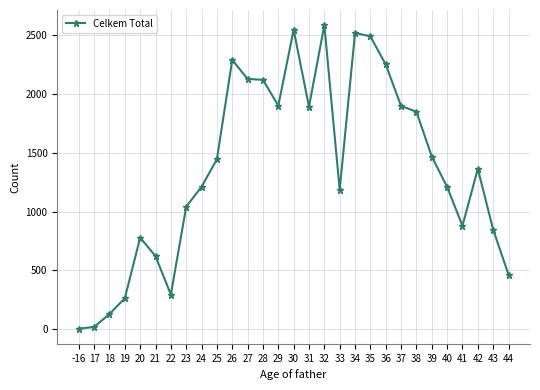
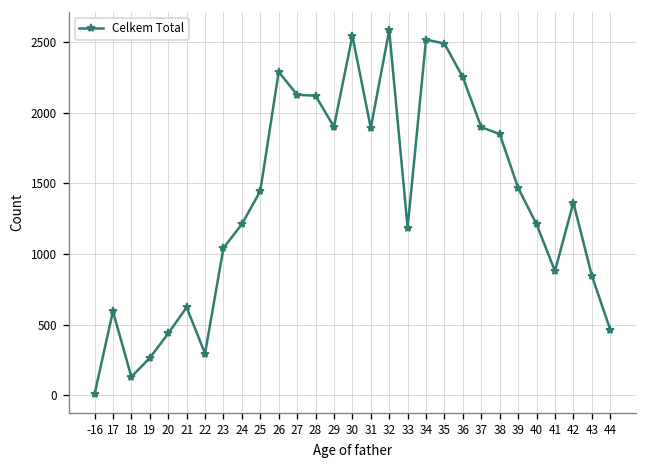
  {
    "-16": 10,
-   "17": 20,
+   "17": 590,
    "18": 130,
    "19": 260,
-   "20": 780,
+   "20": 440,
    "21": 620,
    "22": 300,
    "23": 1040,
    "24": 1210,
    "25": 1450,
    "26": 2290,
    "27": 2130,
    "28": 2120,
    "29": 1900,
    "30": 2550,
    "31": 1890,
    "32": 2580,
    "33": 1190,
    "34": 2520,
    "35": 2490,
    "36": 2250,
    "37": 1900,
    "38": 1850,
    "39": 1470,
    "40": 1210,
    "41": 880,
    "42": 1360,
    "43": 850,
    "44": 470
  }
